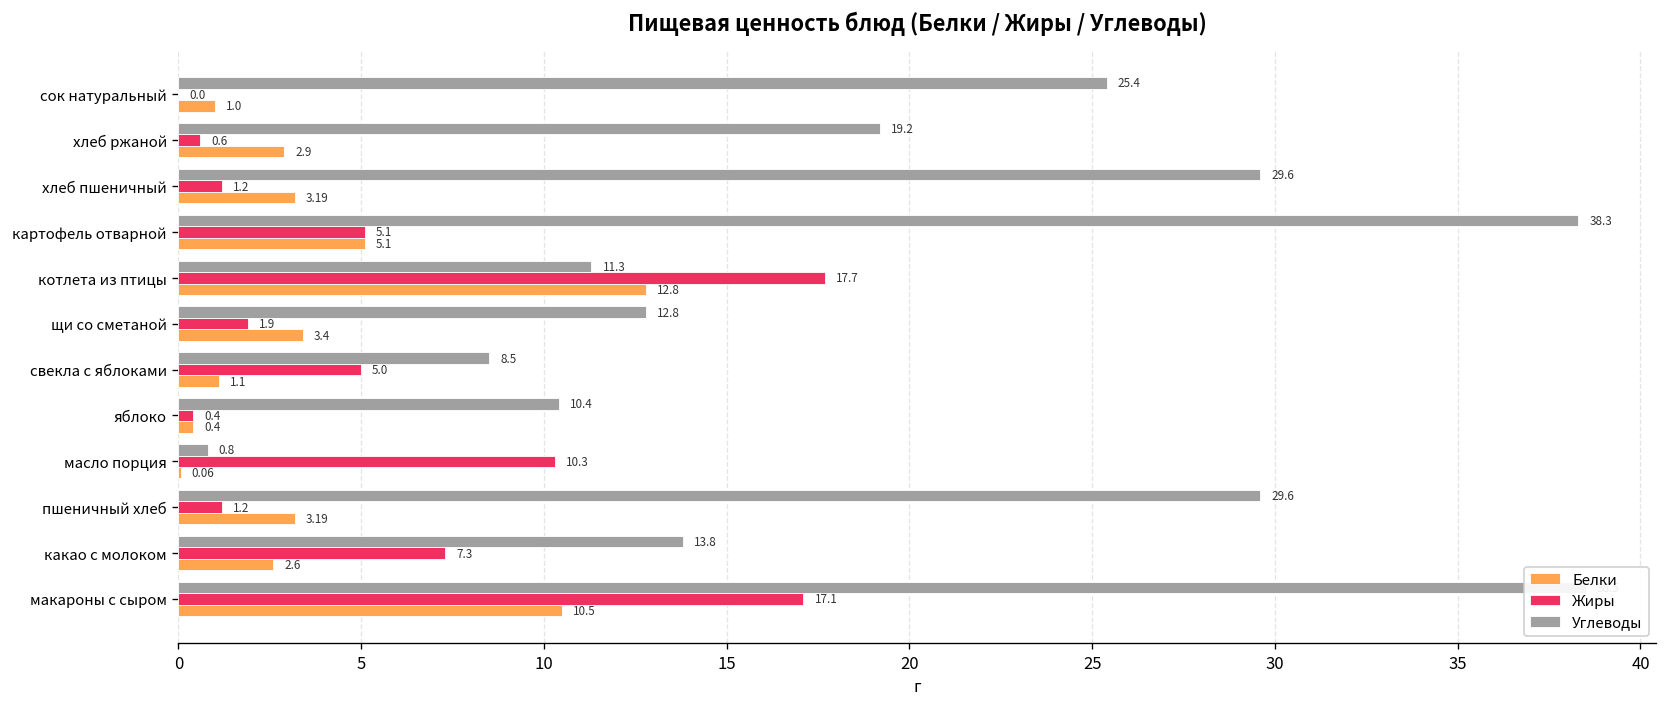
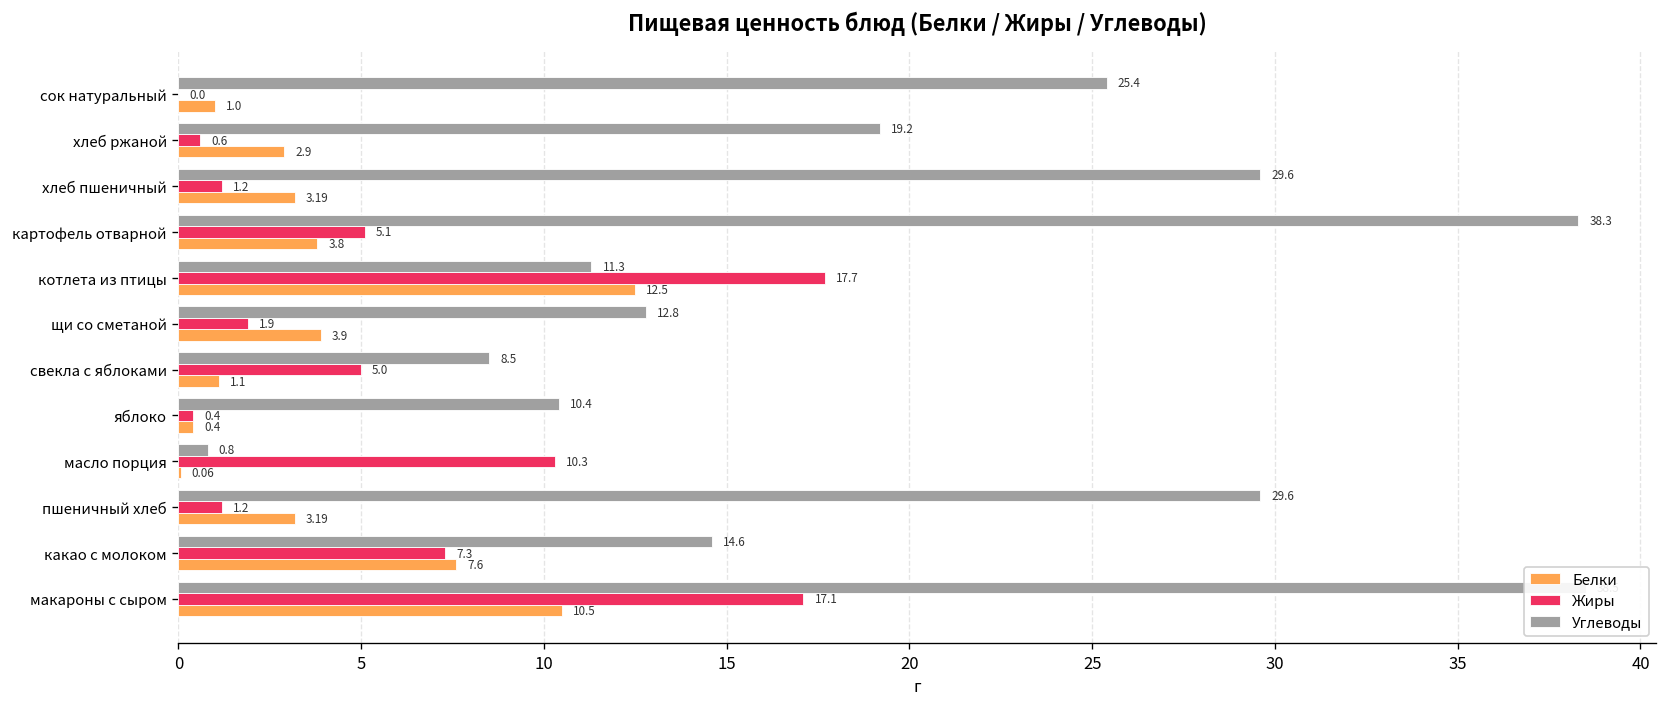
  {
    "Белки": {
      "сок натуральный": 1.0,
      "хлеб ржаной": 2.9,
      "хлеб пшеничный": 3.19,
-     "картофель отварной": 5.1,
-     "котлета из птицы": 12.8,
-     "щи со сметаной": 3.4,
+     "картофель отварной": 3.8,
+     "котлета из птицы": 12.5,
+     "щи со сметаной": 3.9,
      "свекла с яблоками": 1.1,
      "яблоко": 0.4,
      "масло порция": 0.06,
      "пшеничный хлеб": 3.19,
-     "какао с молоком": 2.6,
+     "какао с молоком": 7.6,
      "макароны с сыром": 10.5
    },
    "Жиры": {
      "сок натуральный": 0.0,
      "хлеб ржаной": 0.6,
      "хлеб пшеничный": 1.2,
      "картофель отварной": 5.1,
      "котлета из птицы": 17.7,
      "щи со сметаной": 1.9,
      "свекла с яблоками": 5.0,
      "яблоко": 0.4,
      "масло порция": 10.3,
      "пшеничный хлеб": 1.2,
      "какао с молоком": 7.3,
      "макароны с сыром": 17.1
    },
    "Углеводы": {
      "сок натуральный": 25.4,
      "хлеб ржаной": 19.2,
      "хлеб пшеничный": 29.6,
      "картофель отварной": 38.3,
      "котлета из птицы": 11.3,
      "щи со сметаной": 12.8,
      "свекла с яблоками": 8.5,
      "яблоко": 10.4,
      "масло порция": 0.8,
      "пшеничный хлеб": 29.6,
-     "какао с молоком": 13.8
+     "какао с молоком": 14.6
    }
  }
